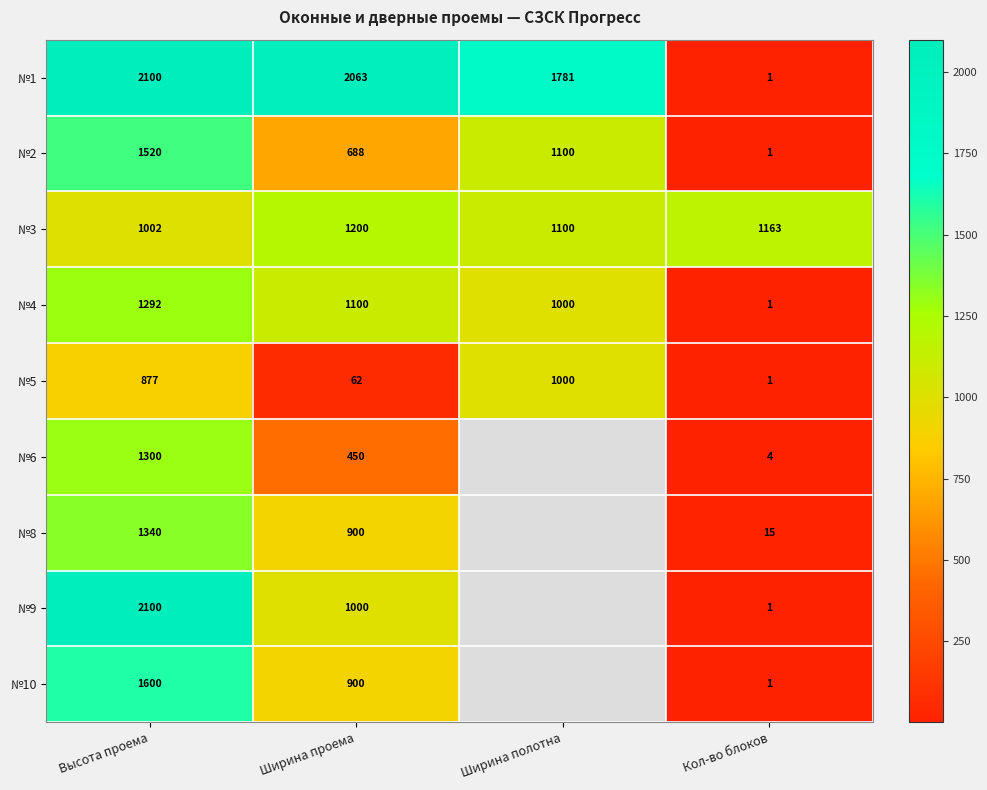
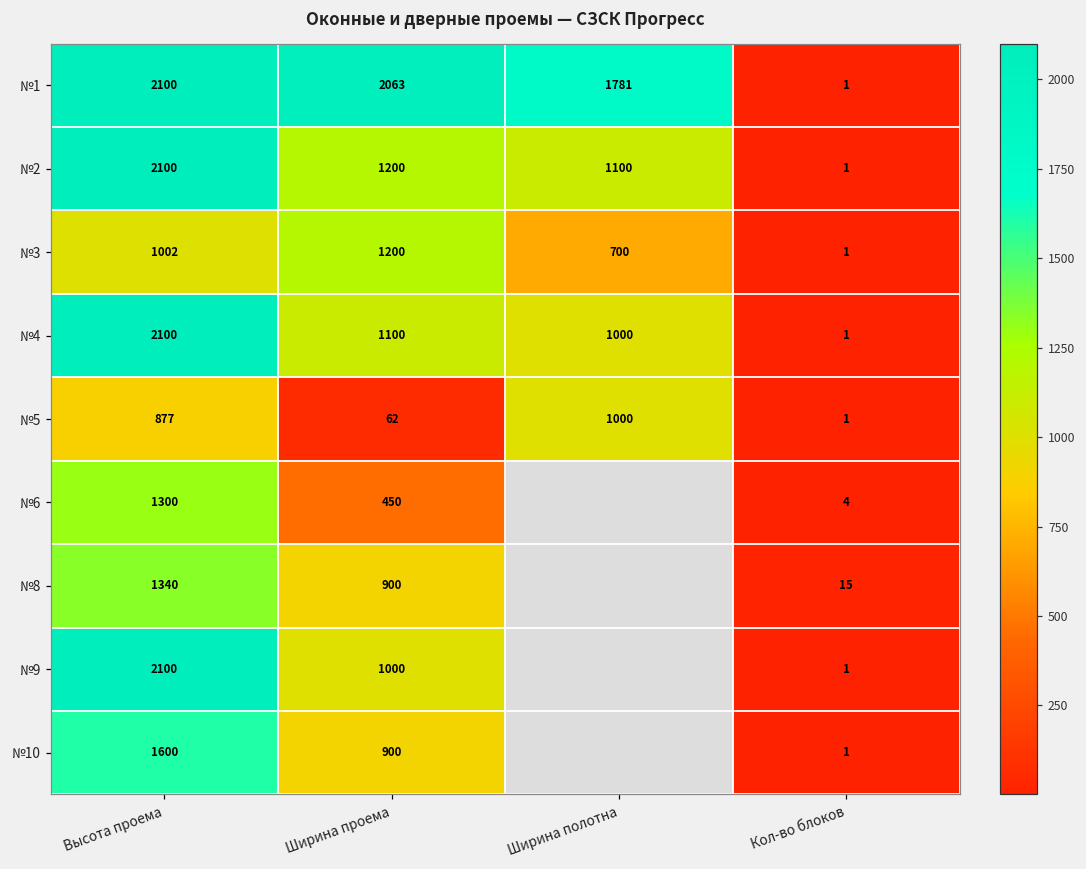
  {
    "№1": {
      "Высота проема": 2100,
      "Ширина проема": 2063,
      "Ширина полотна": 1781,
      "Кол-во блоков": 1
    },
    "№2": {
-     "Высота проема": 1520,
-     "Ширина проема": 688,
+     "Высота проема": 2100,
+     "Ширина проема": 1200,
      "Ширина полотна": 1100,
      "Кол-во блоков": 1
    },
    "№3": {
      "Высота проема": 1002,
      "Ширина проема": 1200,
-     "Ширина полотна": 1100,
-     "Кол-во блоков": 1163
+     "Ширина полотна": 700,
+     "Кол-во блоков": 1
    },
    "№4": {
-     "Высота проема": 1292,
+     "Высота проема": 2100,
      "Ширина проема": 1100,
      "Ширина полотна": 1000,
      "Кол-во блоков": 1
    },
    "№5": {
      "Высота проема": 877,
      "Ширина проема": 62,
      "Ширина полотна": 1000,
      "Кол-во блоков": 1
    },
    "№6": {
      "Высота проема": 1300,
      "Ширина проема": 450,
      "Кол-во блоков": 4
    },
    "№8": {
      "Высота проема": 1340,
      "Ширина проема": 900,
      "Кол-во блоков": 15
    },
    "№9": {
      "Высота проема": 2100,
      "Ширина проема": 1000,
      "Кол-во блоков": 1
    },
    "№10": {
      "Высота проема": 1600,
      "Ширина проема": 900,
      "Кол-во блоков": 1
    }
  }
